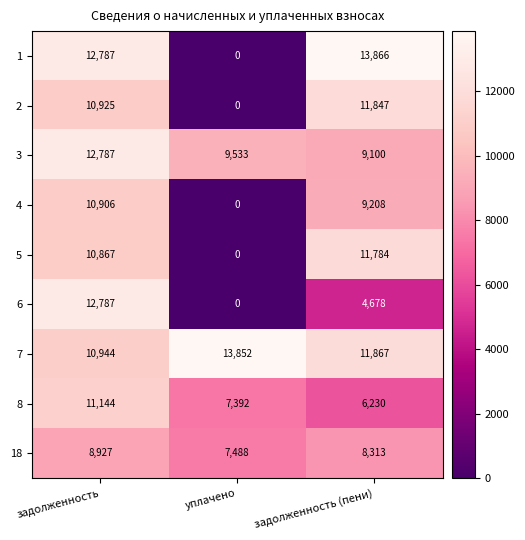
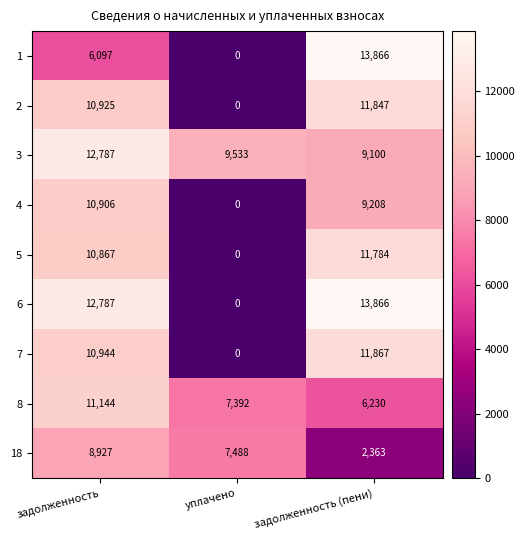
  {
    "1": {
-     "задолженность": "12,787",
+     "задолженность": "6,097",
      "уплачено": "0",
      "задолженность (пени)": "13,866"
    },
    "2": {
      "задолженность": "10,925",
      "уплачено": "0",
      "задолженность (пени)": "11,847"
    },
    "3": {
      "задолженность": "12,787",
      "уплачено": "9,533",
      "задолженность (пени)": "9,100"
    },
    "4": {
      "задолженность": "10,906",
      "уплачено": "0",
      "задолженность (пени)": "9,208"
    },
    "5": {
      "задолженность": "10,867",
      "уплачено": "0",
      "задолженность (пени)": "11,784"
    },
    "6": {
      "задолженность": "12,787",
      "уплачено": "0",
-     "задолженность (пени)": "4,678"
+     "задолженность (пени)": "13,866"
    },
    "7": {
      "задолженность": "10,944",
-     "уплачено": "13,852",
+     "уплачено": "0",
      "задолженность (пени)": "11,867"
    },
    "8": {
      "задолженность": "11,144",
      "уплачено": "7,392",
      "задолженность (пени)": "6,230"
    },
    "18": {
      "задолженность": "8,927",
      "уплачено": "7,488",
-     "задолженность (пени)": "8,313"
+     "задолженность (пени)": "2,363"
    }
  }
